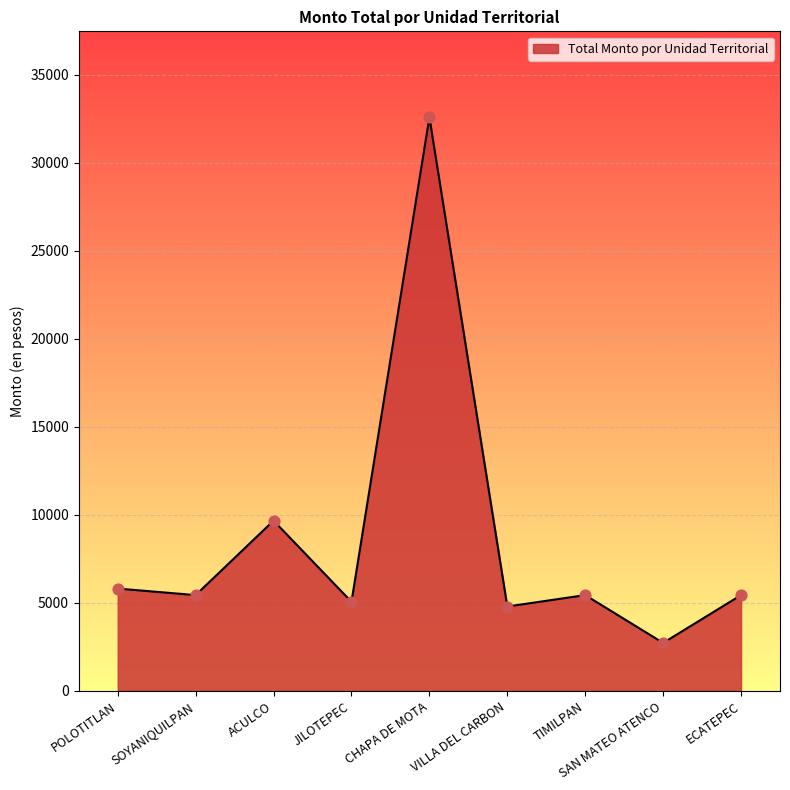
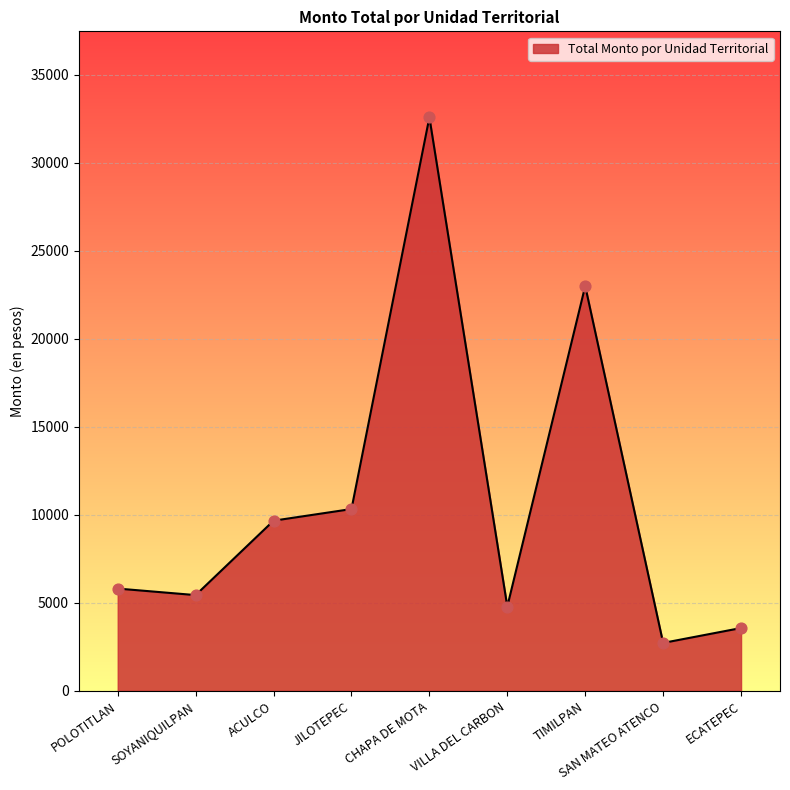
  {
    "POLOTITLAN": 5800,
    "SOYANIQUILPAN": 5400,
    "ACULCO": 9700,
-   "JILOTEPEC": 5100,
+   "JILOTEPEC": 10300,
    "CHAPA DE MOTA": 32600,
    "VILLA DEL CARBON": 4800,
-   "TIMILPAN": 5400,
+   "TIMILPAN": 23000,
    "SAN MATEO ATENCO": 2700,
-   "ECATEPEC": 5400
+   "ECATEPEC": 3600
  }
